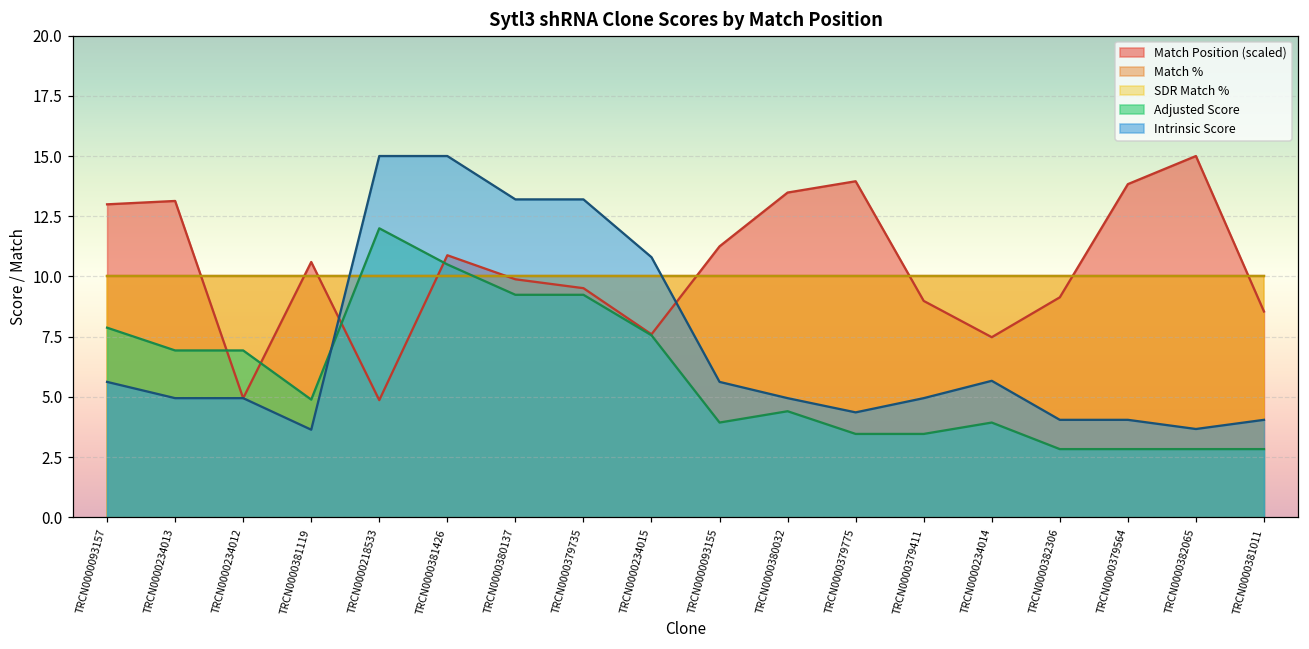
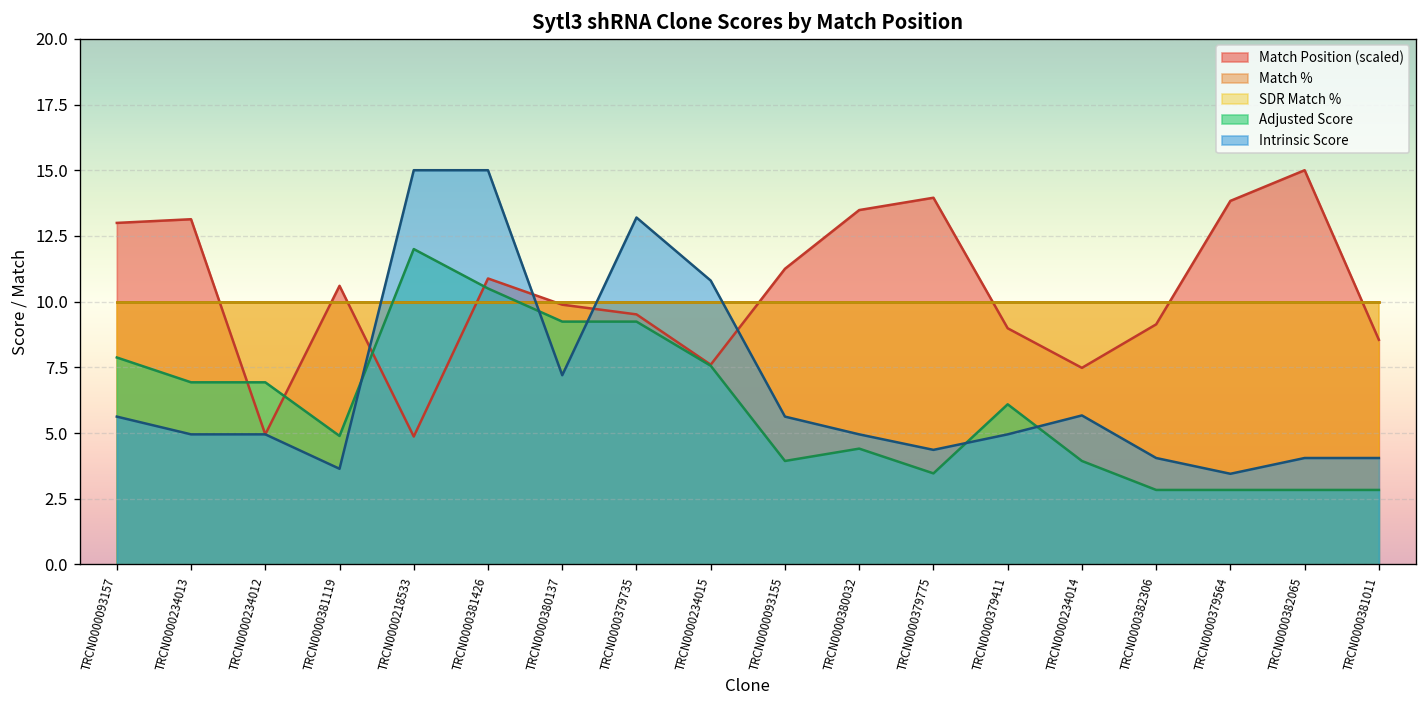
  {
    "Match Position (scaled)": {
      "TRCN0000093157": 13.0,
      "TRCN0000234013": 13.1,
      "TRCN0000381119": 10.6,
      "TRCN0000218533": 4.9,
      "TRCN0000381426": 10.9,
      "TRCN0000379735": 9.5,
      "TRCN0000093155": 11.3,
      "TRCN0000380032": 13.5,
      "TRCN0000379775": 14.0,
      "TRCN0000379411": 9.0,
      "TRCN0000234014": 7.5,
      "TRCN0000382306": 9.1,
      "TRCN0000379564": 13.8,
      "TRCN0000382065": 15.0,
      "TRCN0000381011": 8.5
    },
    "SDR Match %": {
      "TRCN0000093157": 10.0,
      "TRCN0000234013": 10.0,
      "TRCN0000234012": 10.0,
      "TRCN0000381119": 10.0,
      "TRCN0000218533": 10.0,
      "TRCN0000381426": 10.0,
      "TRCN0000379735": 10.0,
      "TRCN0000234015": 10.0,
      "TRCN0000093155": 10.0,
      "TRCN0000380032": 10.0,
      "TRCN0000379775": 10.0,
      "TRCN0000379411": 10.0,
      "TRCN0000234014": 10.0,
      "TRCN0000382306": 10.0,
      "TRCN0000379564": 10.0,
      "TRCN0000382065": 10.0,
      "TRCN0000381011": 10.0
    },
    "Adjusted Score": {
      "TRCN0000093157": 7.9,
      "TRCN0000234013": 6.9,
      "TRCN0000234012": 6.9,
      "TRCN0000381119": 4.9,
      "TRCN0000218533": 12.0,
      "TRCN0000381426": 10.5,
      "TRCN0000380137": 9.2,
      "TRCN0000379735": 9.2,
      "TRCN0000093155": 3.9,
      "TRCN0000380032": 4.4,
      "TRCN0000379775": 3.5,
-     "TRCN0000379411": 3.5,
+     "TRCN0000379411": 6.1,
      "TRCN0000234014": 3.9,
      "TRCN0000382306": 2.8,
      "TRCN0000379564": 2.8,
      "TRCN0000382065": 2.8,
      "TRCN0000381011": 2.8
    },
    "Intrinsic Score": {
      "TRCN0000093157": 5.6,
      "TRCN0000234013": 5.0,
      "TRCN0000381119": 3.6,
      "TRCN0000218533": 15.0,
      "TRCN0000381426": 15.0,
-     "TRCN0000380137": 13.2,
+     "TRCN0000380137": 7.2,
      "TRCN0000379735": 13.2,
      "TRCN0000234015": 10.8,
      "TRCN0000093155": 5.6,
      "TRCN0000380032": 5.0,
      "TRCN0000379775": 4.4,
      "TRCN0000379411": 5.0,
      "TRCN0000234014": 5.7,
      "TRCN0000382306": 4.1,
-     "TRCN0000379564": 4.1,
-     "TRCN0000382065": 3.7,
+     "TRCN0000379564": 3.5,
+     "TRCN0000382065": 4.1,
      "TRCN0000381011": 4.1
    }
  }
